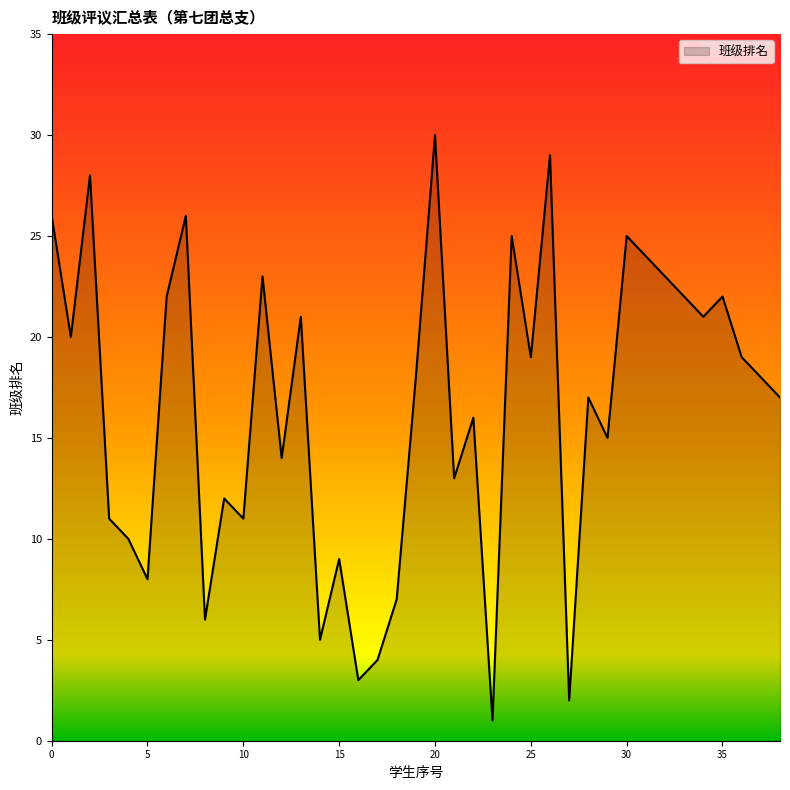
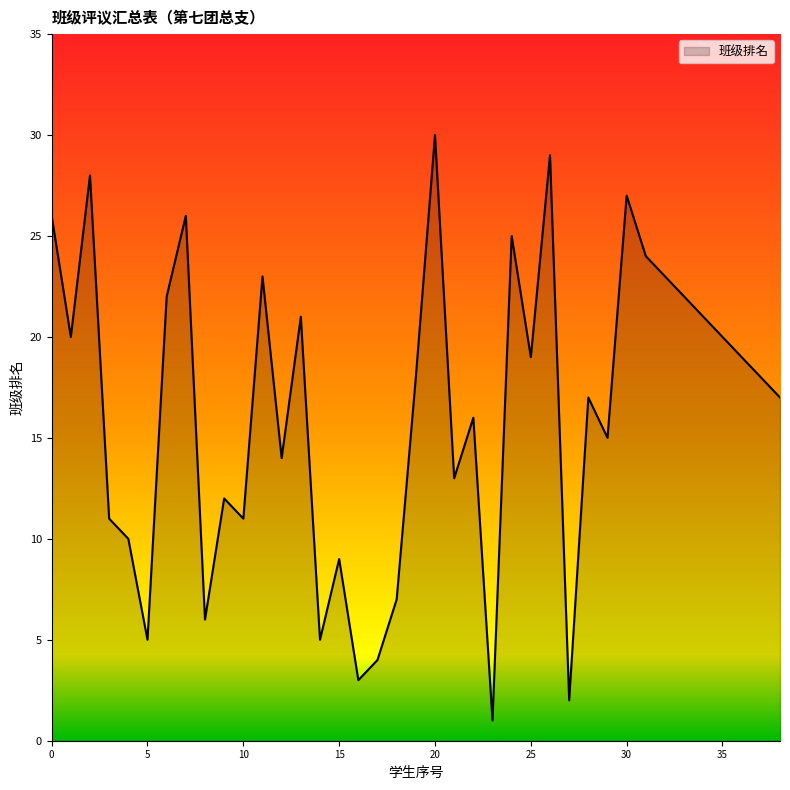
  {
    "0": 26,
-   "5": 8,
+   "5": 5,
    "10": 11,
    "15": 9,
    "20": 30,
    "25": 19,
-   "30": 25,
-   "35": 22
+   "30": 27,
+   "35": 20
  }
